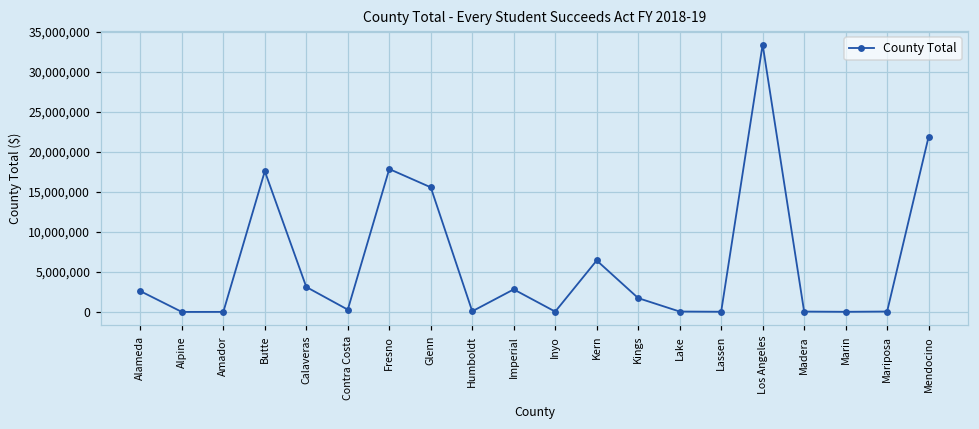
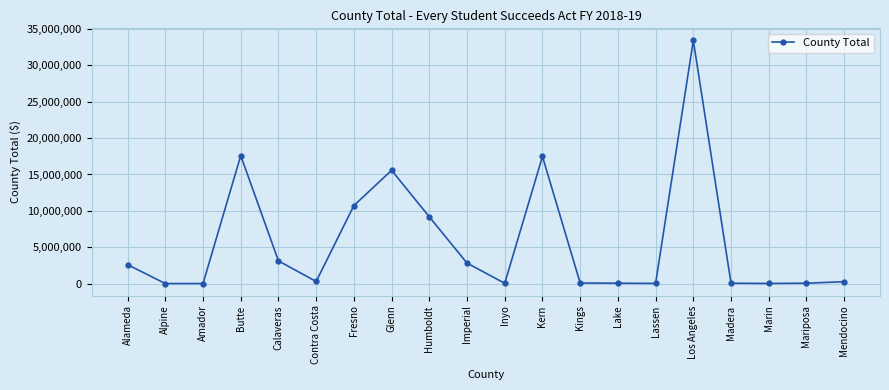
  {
    "Alameda": "3,000,000",
    "Alpine": "0",
    "Amador": "0",
    "Butte": "18,000,000",
    "Calaveras": "3,000,000",
    "Contra Costa": "0",
-   "Fresno": "18,000,000",
+   "Fresno": "11,000,000",
    "Glenn": "16,000,000",
-   "Humboldt": "0",
+   "Humboldt": "9,000,000",
    "Imperial": "3,000,000",
    "Inyo": "0",
-   "Kern": "6,000,000",
-   "Kings": "2,000,000",
+   "Kern": "17,000,000",
+   "Kings": "0",
    "Lake": "0",
    "Lassen": "0",
    "Los Angeles": "33,000,000",
    "Madera": "0",
    "Marin": "0",
    "Mariposa": "0",
-   "Mendocino": "22,000,000"
+   "Mendocino": "0"
  }
